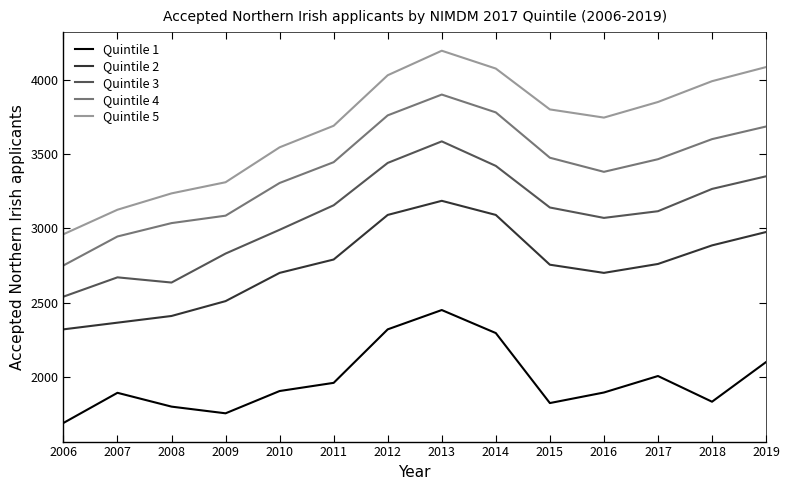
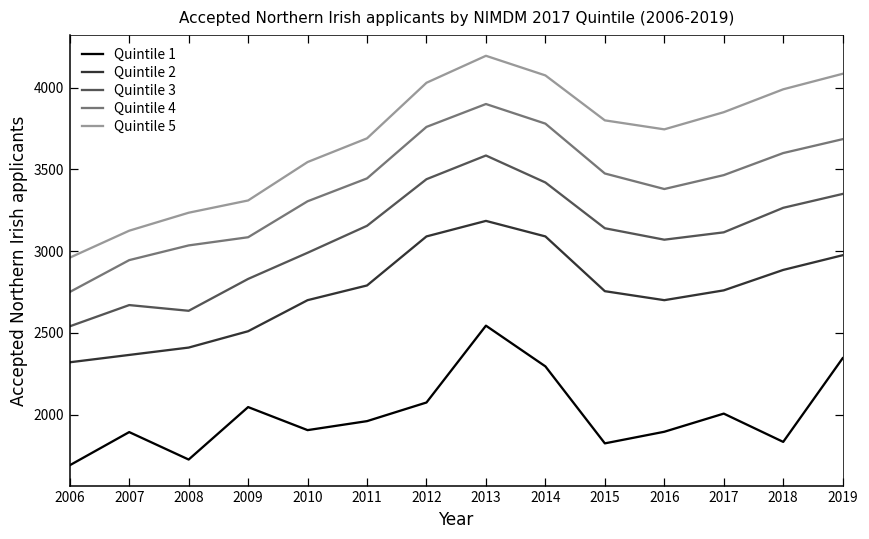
  {
    "Quintile 1": {
      "2006": 1690,
      "2007": 1890,
-     "2008": 1800,
-     "2009": 1760,
+     "2008": 1730,
+     "2009": 2050,
      "2010": 1910,
      "2011": 1960,
-     "2012": 2320,
-     "2013": 2450,
+     "2012": 2070,
+     "2013": 2540,
      "2014": 2300,
      "2015": 1820,
      "2016": 1900,
      "2017": 2010,
      "2018": 1830,
-     "2019": 2100
+     "2019": 2350
    }
  }
